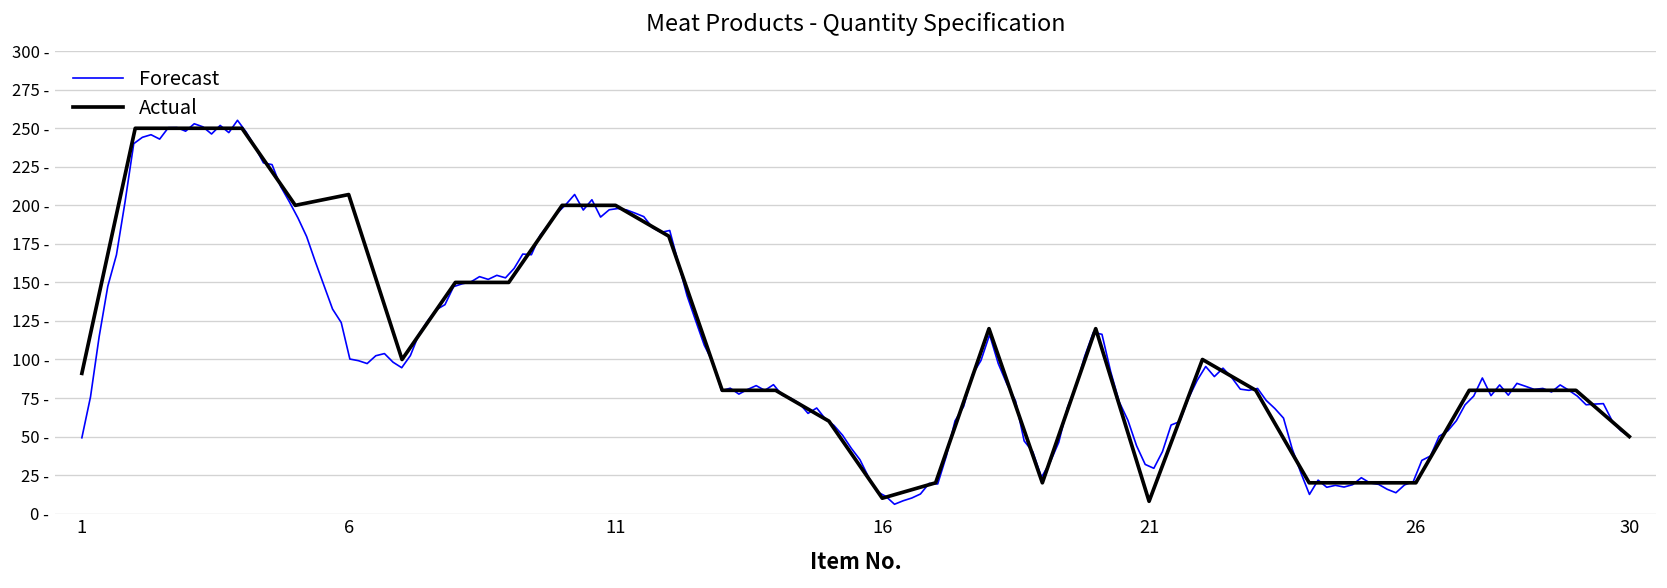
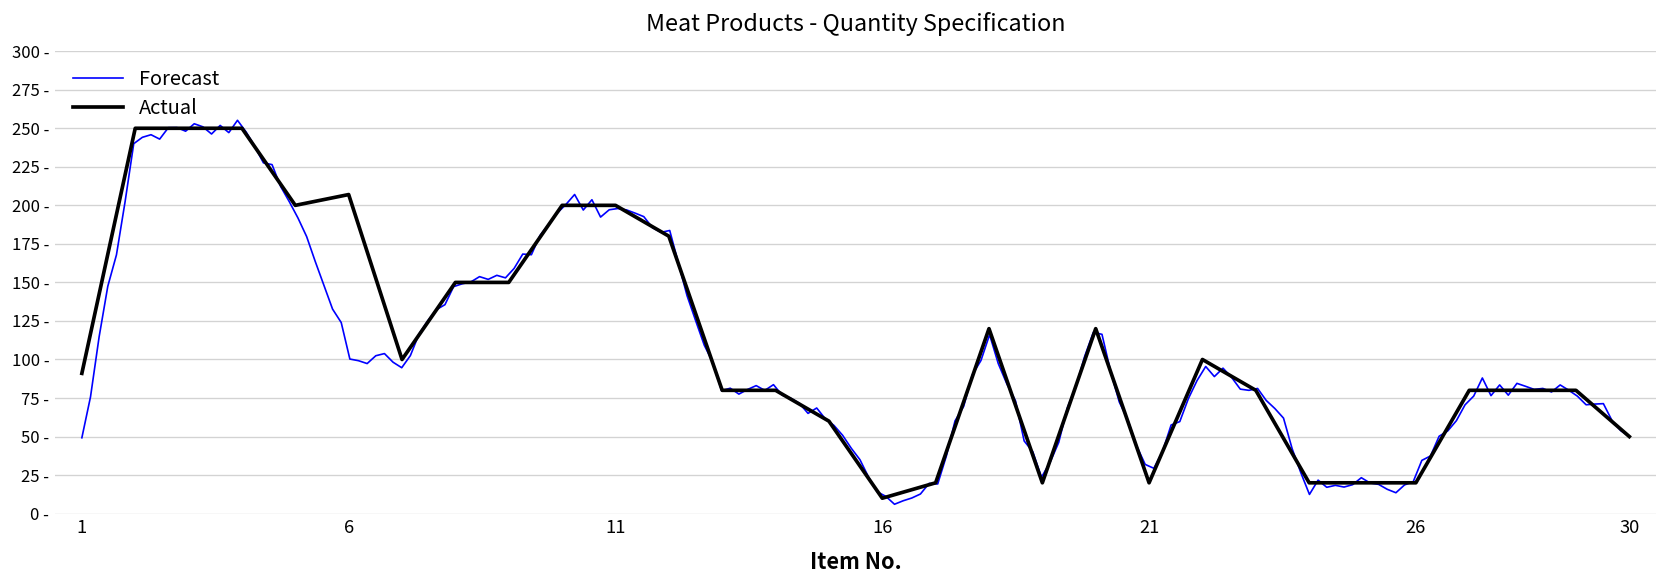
  {
    "Forecast": {
      "1": "49 -"
    },
    "Actual": {
      "1": "91 -",
      "6": "207 -",
      "11": "200 -",
      "16": "10 -",
-     "21": "8 -"
+     "21": "20 -"
    }
  }
